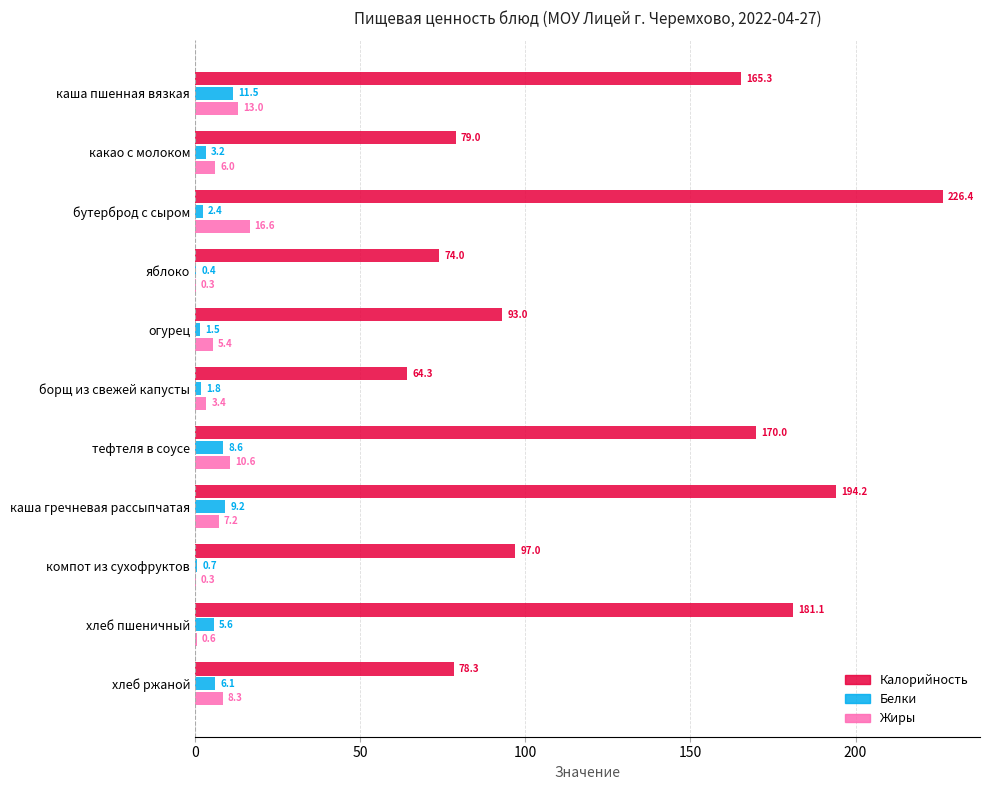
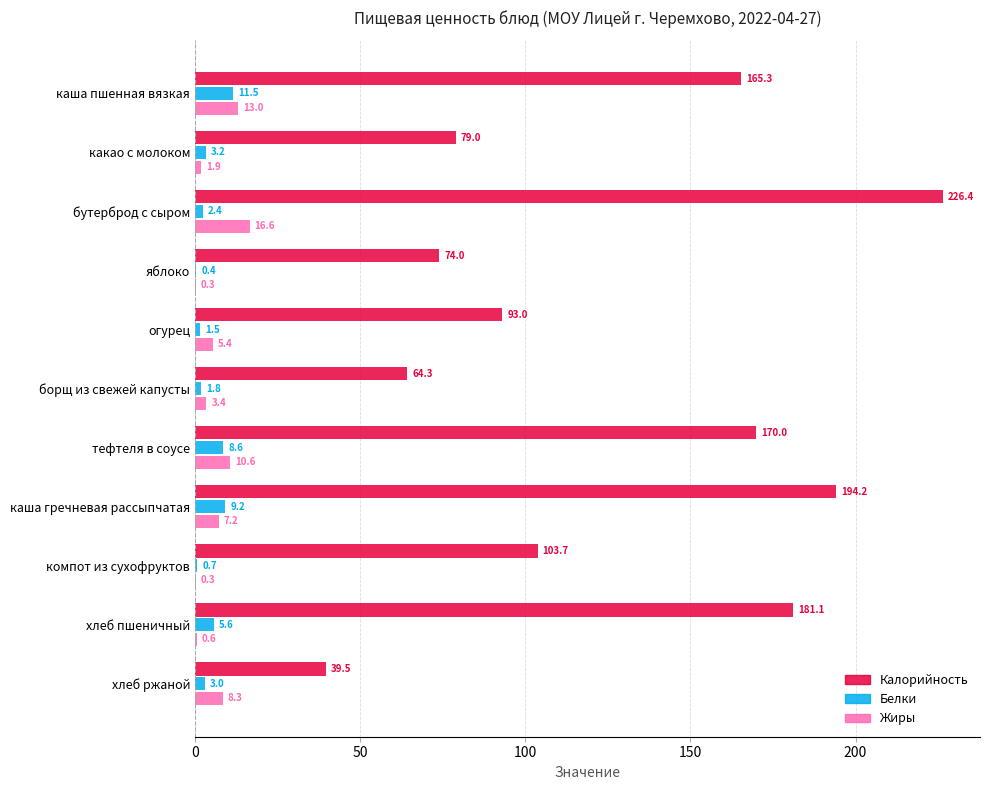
  {
    "Калорийность": {
      "каша пшенная вязкая": 165.3,
      "какао с молоком": 79.0,
      "бутерброд с сыром": 226.4,
      "яблоко": 74.0,
      "огурец": 93.0,
      "борщ из свежей капусты": 64.3,
      "тефтеля в соусе": 170.0,
      "каша гречневая рассыпчатая": 194.2,
-     "компот из сухофруктов": 97.0,
+     "компот из сухофруктов": 103.7,
      "хлеб пшеничный": 181.1,
-     "хлеб ржаной": 78.3
+     "хлеб ржаной": 39.5
    },
    "Белки": {
      "каша пшенная вязкая": 11.5,
      "какао с молоком": 3.2,
      "бутерброд с сыром": 2.4,
      "яблоко": 0.4,
      "огурец": 1.5,
      "борщ из свежей капусты": 1.8,
      "тефтеля в соусе": 8.6,
      "каша гречневая рассыпчатая": 9.2,
      "компот из сухофруктов": 0.7,
      "хлеб пшеничный": 5.6,
-     "хлеб ржаной": 6.1
+     "хлеб ржаной": 3.0
    },
    "Жиры": {
      "каша пшенная вязкая": 13.0,
-     "какао с молоком": 6.0,
+     "какао с молоком": 1.9,
      "бутерброд с сыром": 16.6,
      "яблоко": 0.3,
      "огурец": 5.4,
      "борщ из свежей капусты": 3.4,
      "тефтеля в соусе": 10.6,
      "каша гречневая рассыпчатая": 7.2,
      "компот из сухофруктов": 0.3,
      "хлеб пшеничный": 0.6,
      "хлеб ржаной": 8.3
    }
  }
